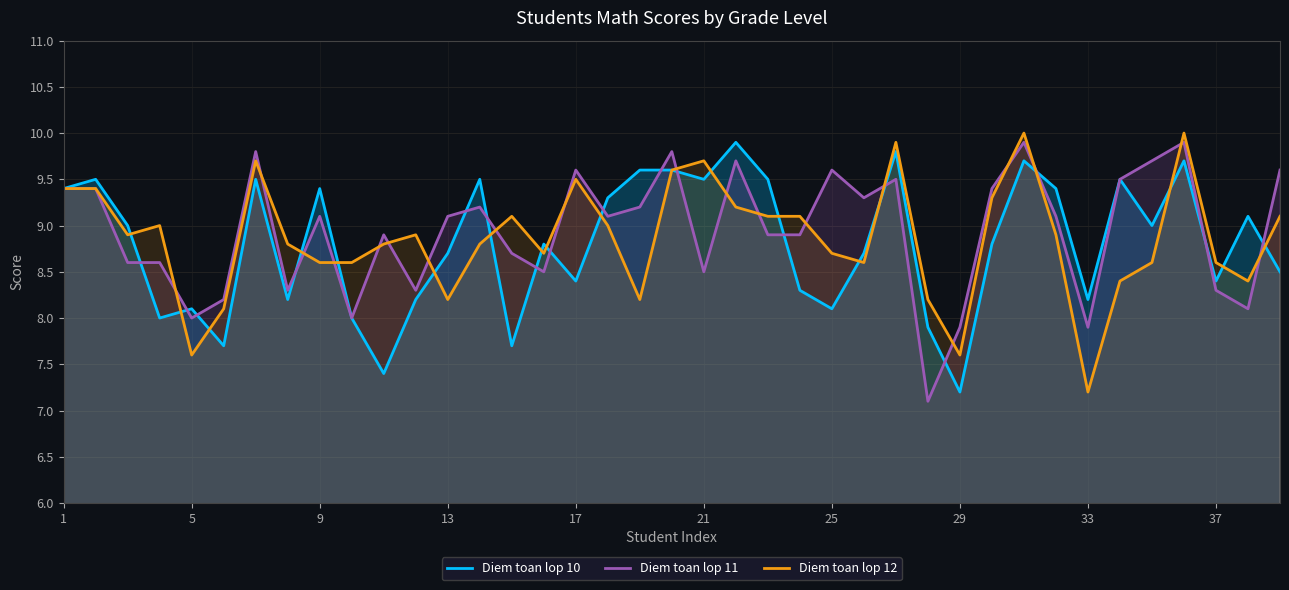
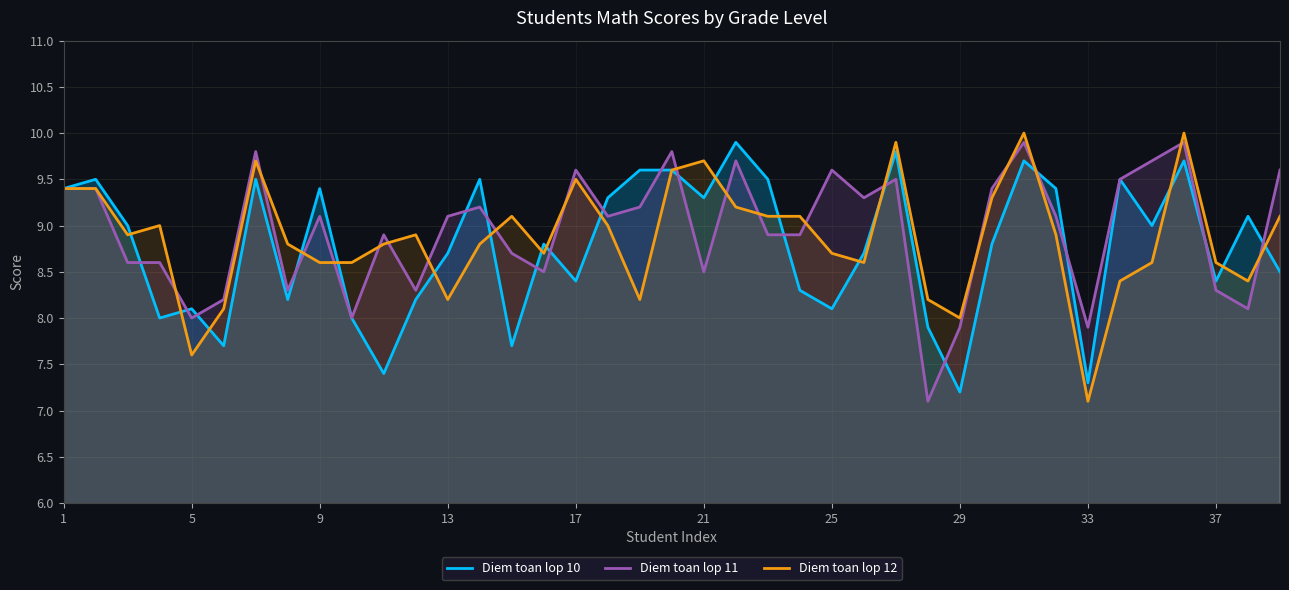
  {
    "Diem toan lop 10": {
      "5": 8.1,
      "9": 9.4,
      "13": 8.7,
      "17": 8.4,
-     "21": 9.5,
+     "21": 9.3,
      "25": 8.1,
      "29": 7.2,
-     "33": 8.2,
+     "33": 7.3,
      "37": 8.4
    },
    "Diem toan lop 11": {
      "5": 8.0,
      "9": 9.1,
      "13": 9.1,
      "17": 9.6,
      "21": 8.5,
      "25": 9.6,
      "29": 7.9,
      "33": 7.9,
      "37": 8.3
    },
    "Diem toan lop 12": {
      "5": 7.6,
      "9": 8.6,
      "13": 8.2,
      "17": 9.5,
      "21": 9.7,
      "25": 8.7,
-     "29": 7.6,
-     "33": 7.2,
+     "29": 8.0,
+     "33": 7.1,
      "37": 8.6
    }
  }
